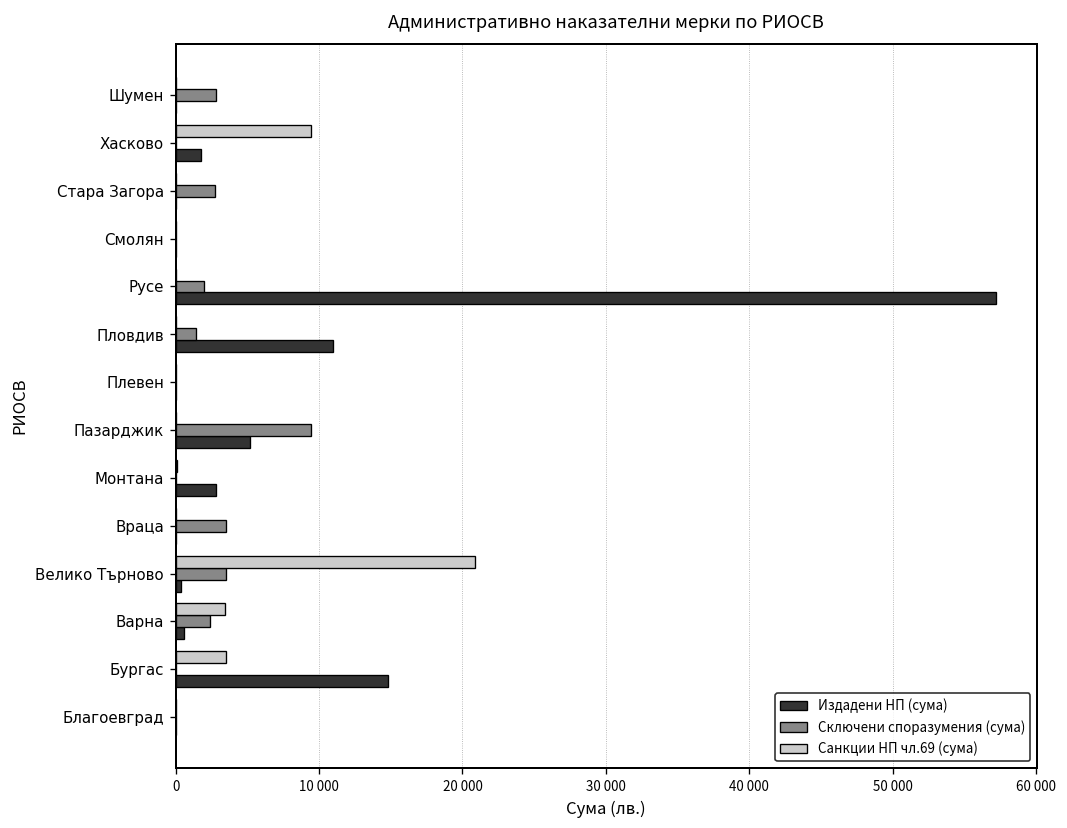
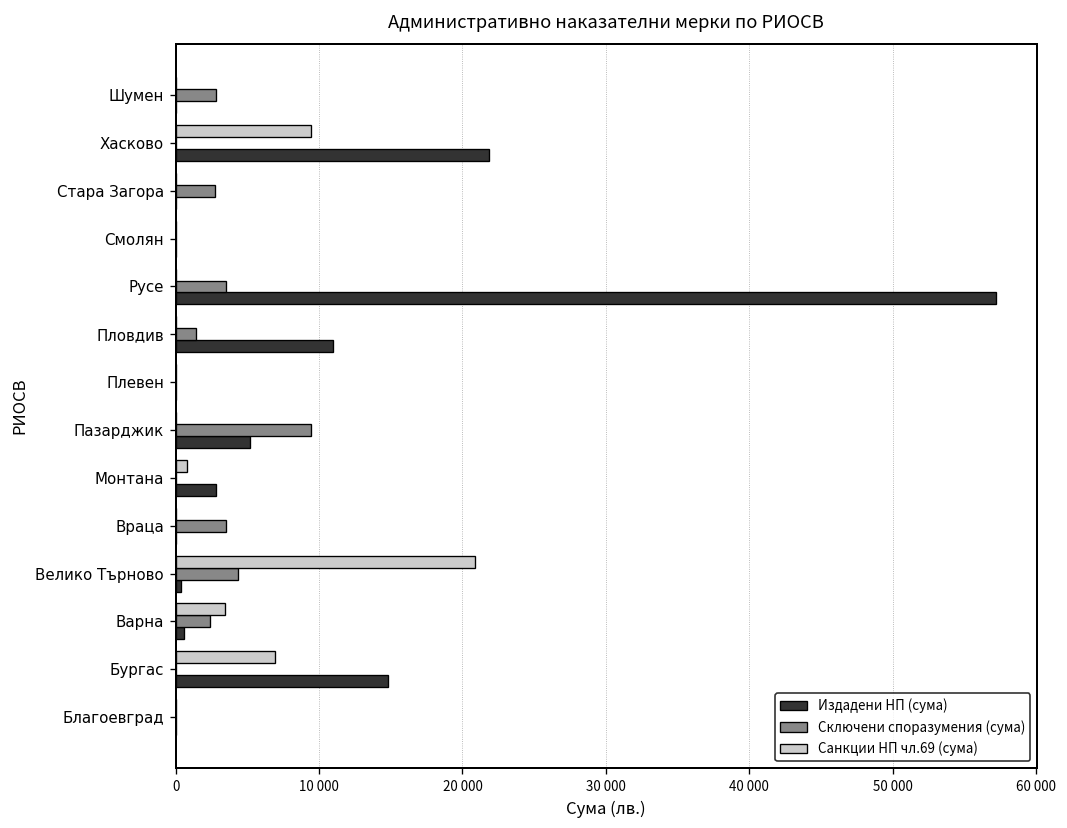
  {
    "Издадени НП (сума)": {
      "Шумен": 0,
-     "Хасково": 1800,
+     "Хасково": 21900,
      "Стара Загора": 0,
      "Смолян": 0,
      "Русе": 57200,
      "Пловдив": 11000,
      "Плевен": 0,
      "Пазарджик": 5200,
      "Монтана": 2800,
      "Враца": 0,
      "Велико Търново": 400,
      "Варна": 600,
      "Бургас": 14800,
      "Благоевград": 0
    },
    "Сключени споразумения (сума)": {
      "Шумен": 2800,
      "Хасково": 0,
      "Стара Загора": 2700,
      "Смолян": 0,
-     "Русе": 2000,
+     "Русе": 3500,
      "Пловдив": 1400,
      "Плевен": 0,
      "Пазарджик": 9500,
      "Монтана": 0,
      "Враца": 3500,
-     "Велико Търново": 3500,
+     "Велико Търново": 4300,
      "Варна": 2400,
      "Бургас": 0,
      "Благоевград": 0
    },
    "Санкции НП чл.69 (сума)": {
      "Шумен": 0,
      "Хасково": 9400,
      "Стара Загора": 0,
      "Смолян": 0,
      "Русе": 0,
      "Пловдив": 0,
      "Плевен": 0,
      "Пазарджик": 0,
-     "Монтана": 100,
+     "Монтана": 800,
      "Враца": 0,
      "Велико Търново": 20900,
      "Варна": 3400,
-     "Бургас": 3500,
+     "Бургас": 6900,
      "Благоевград": 0
    }
  }
